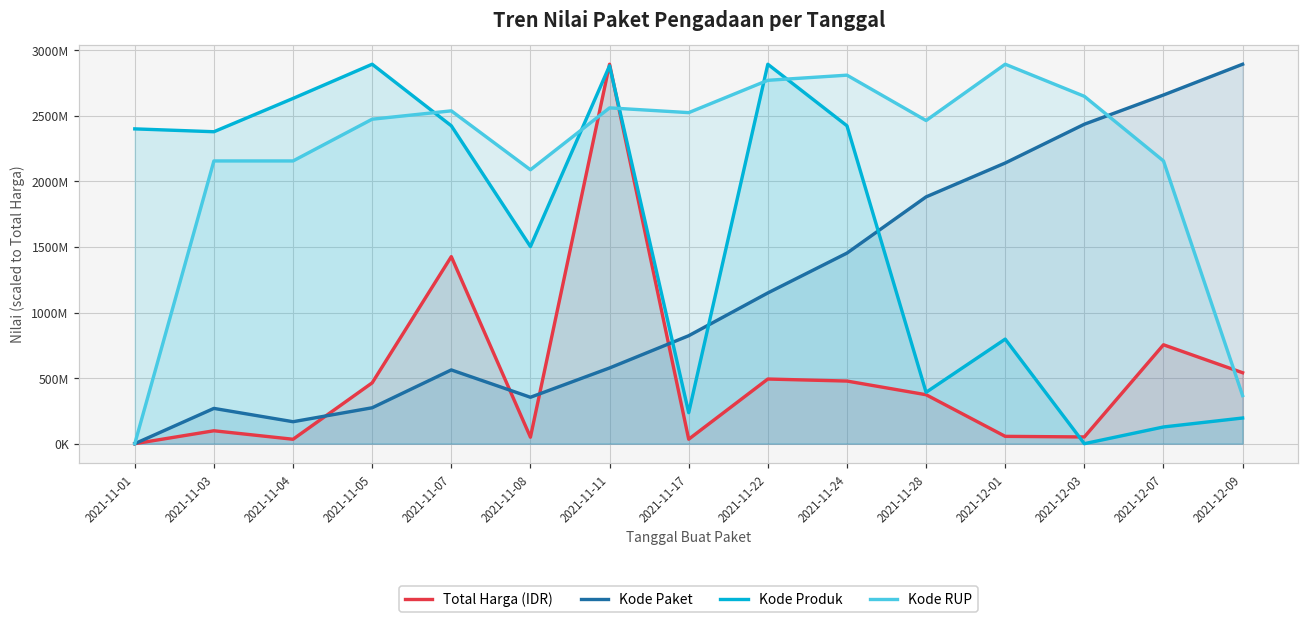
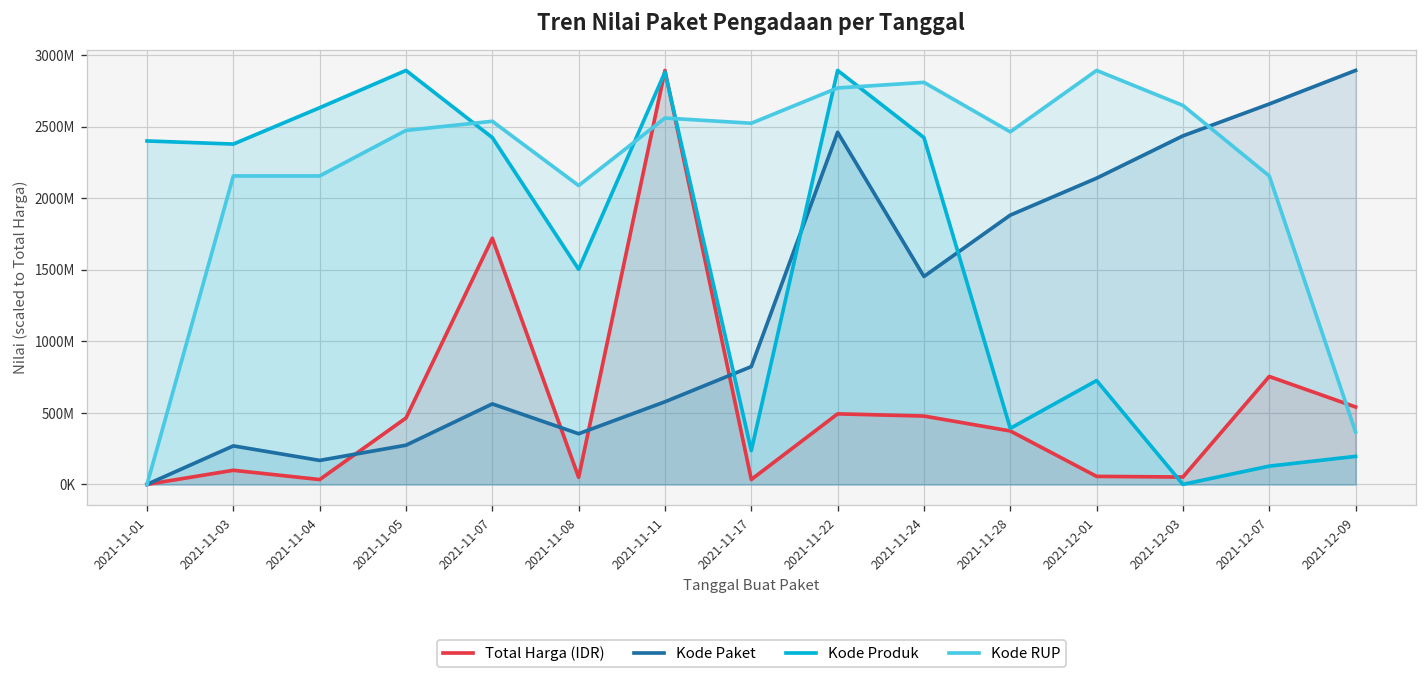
  {
    "Total Harga (IDR)": {
      "2021-11-03": 100000000,
      "2021-11-04": 30000000,
      "2021-11-05": 460000000,
-     "2021-11-07": 1430000000,
+     "2021-11-07": 1720000000,
      "2021-11-08": 50000000,
      "2021-11-17": 30000000,
      "2021-11-22": 490000000,
      "2021-11-24": 480000000,
      "2021-12-01": 60000000,
      "2021-12-03": 50000000,
      "2021-12-07": 750000000,
      "2021-12-09": 540000000
    },
    "Kode Paket": {
      "2021-11-03": 270000000,
      "2021-11-04": 170000000,
      "2021-11-05": 270000000,
      "2021-11-07": 560000000,
      "2021-11-08": 350000000,
      "2021-11-11": 580000000,
      "2021-11-17": 820000000,
-     "2021-11-22": 1150000000,
+     "2021-11-22": 2460000000,
      "2021-11-24": 1450000000,
      "2021-11-28": 1880000000,
      "2021-12-01": 2140000000,
      "2021-12-03": 2430000000,
      "2021-12-07": 2660000000,
      "2021-12-09": 2890000000
    },
    "Kode Produk": {
      "2021-11-01": 2400000000,
      "2021-11-03": 2380000000,
      "2021-11-04": 2630000000,
      "2021-11-05": 2890000000,
      "2021-11-07": 2420000000,
      "2021-11-08": 1500000000,
      "2021-11-17": 240000000,
      "2021-11-22": 2890000000,
      "2021-11-24": 2420000000,
-     "2021-12-01": 800000000,
+     "2021-12-01": 730000000,
      "2021-12-03": 0,
      "2021-12-07": 130000000,
      "2021-12-09": 200000000
    },
    "Kode RUP": {
      "2021-11-03": 2160000000,
      "2021-11-04": 2160000000,
      "2021-11-05": 2470000000,
      "2021-11-07": 2540000000,
      "2021-11-08": 2090000000,
      "2021-11-11": 2560000000,
      "2021-11-17": 2520000000,
      "2021-11-22": 2770000000,
      "2021-11-24": 2810000000,
      "2021-11-28": 2460000000,
      "2021-12-01": 2890000000,
      "2021-12-03": 2650000000,
      "2021-12-07": 2160000000,
      "2021-12-09": 370000000
    }
  }
